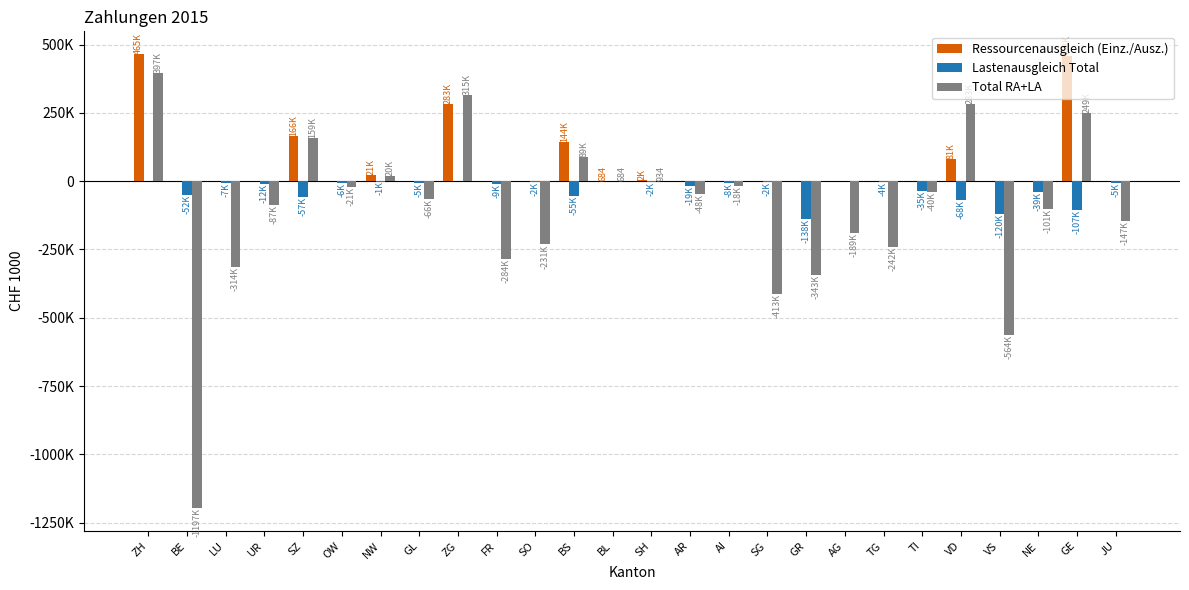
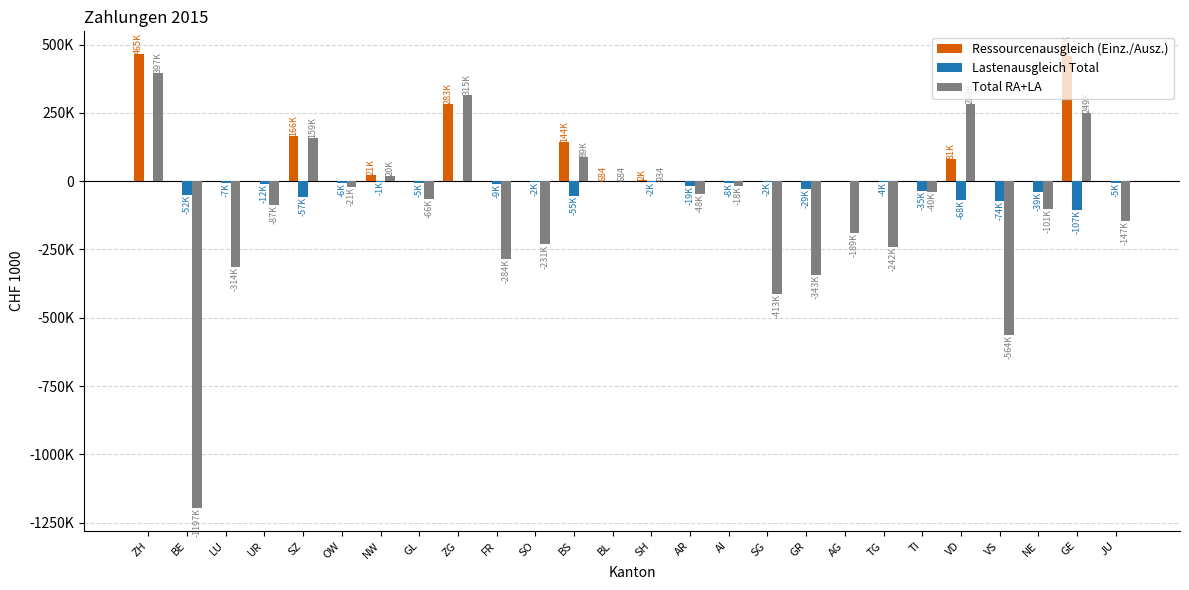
  {
    "Ressourcenausgleich (Einz./Ausz.)": {
      "ZH": "465K",
      "SZ": "166K",
      "NW": "21K",
      "ZG": "283K",
      "BS": "144K",
      "BL": "684",
      "SH": "2K",
      "VD": "81K"
    },
    "Lastenausgleich Total": {
      "BE": "-52K",
      "LU": "-7K",
      "UR": "-12K",
      "SZ": "-57K",
      "OW": "-6K",
      "NW": "-1K",
      "GL": "-5K",
      "FR": "-9K",
      "SO": "-2K",
      "BS": "-55K",
      "SH": "-2K",
      "AR": "-19K",
      "AI": "-8K",
      "SG": "-2K",
-     "GR": "-138K",
+     "GR": "-29K",
      "TG": "-4K",
      "TI": "-35K",
      "VD": "-68K",
-     "VS": "-120K",
+     "VS": "-74K",
      "NE": "-39K",
      "GE": "-107K",
      "JU": "-5K"
    },
    "Total RA+LA": {
      "ZH": "397K",
      "BE": "-1197K",
      "LU": "-314K",
      "UR": "-87K",
      "SZ": "159K",
      "OW": "-21K",
      "NW": "20K",
      "GL": "-66K",
      "ZG": "315K",
      "FR": "-284K",
      "SO": "-231K",
      "BS": "89K",
      "BL": "684",
      "SH": "934",
      "AR": "-48K",
      "AI": "-18K",
      "SG": "-413K",
      "GR": "-343K",
      "AG": "-189K",
      "TG": "-242K",
      "TI": "-40K",
      "VS": "-564K",
      "NE": "-101K",
      "JU": "-147K"
    }
  }
